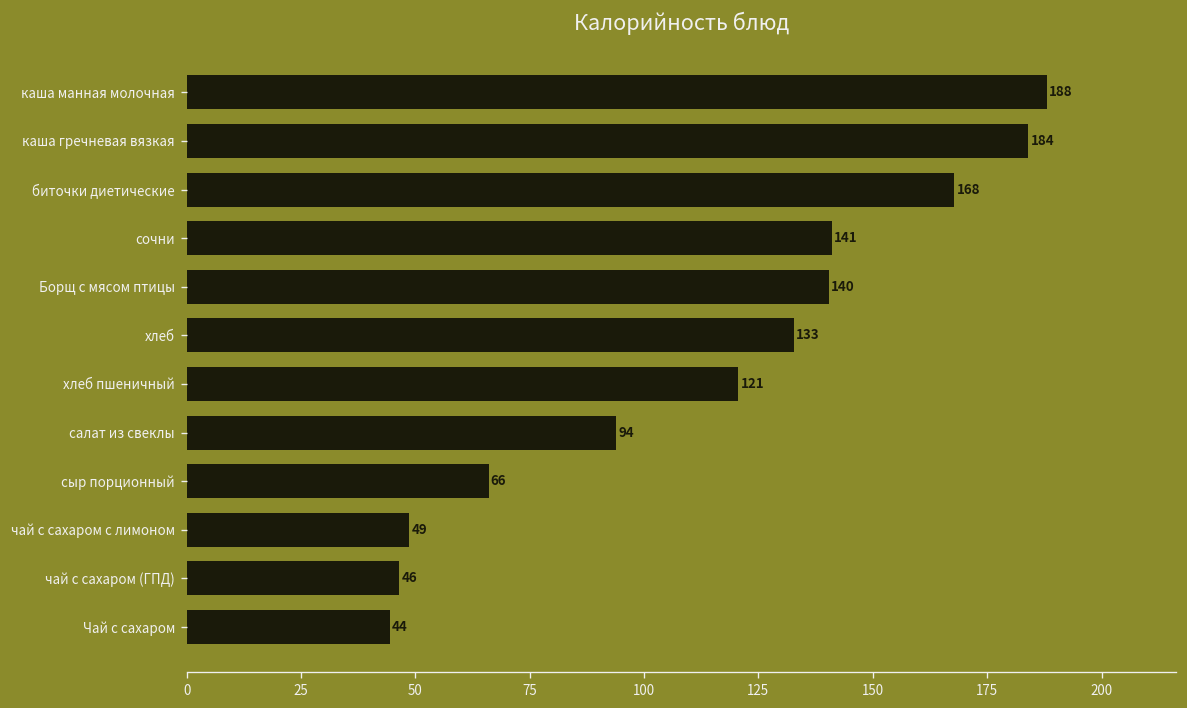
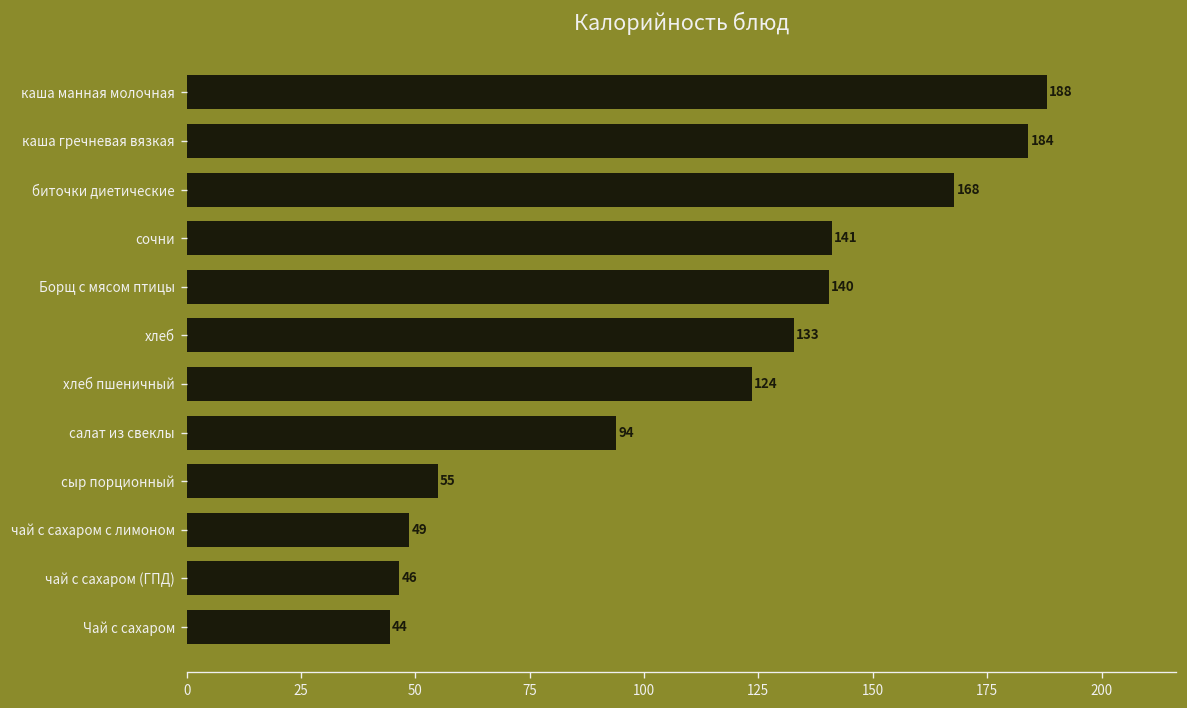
  {
    "каша манная молочная": 188,
    "каша гречневая вязкая": 184,
    "биточки диетические": 168,
    "сочни": 141,
    "Борщ с мясом птицы": 140,
    "хлеб": 133,
-   "хлеб пшеничный": 121,
+   "хлеб пшеничный": 124,
    "салат из свеклы": 94,
-   "сыр порционный": 66,
+   "сыр порционный": 55,
    "чай с сахаром с лимоном": 49,
    "чай с сахаром (ГПД)": 46,
    "Чай с сахаром": 44
  }
